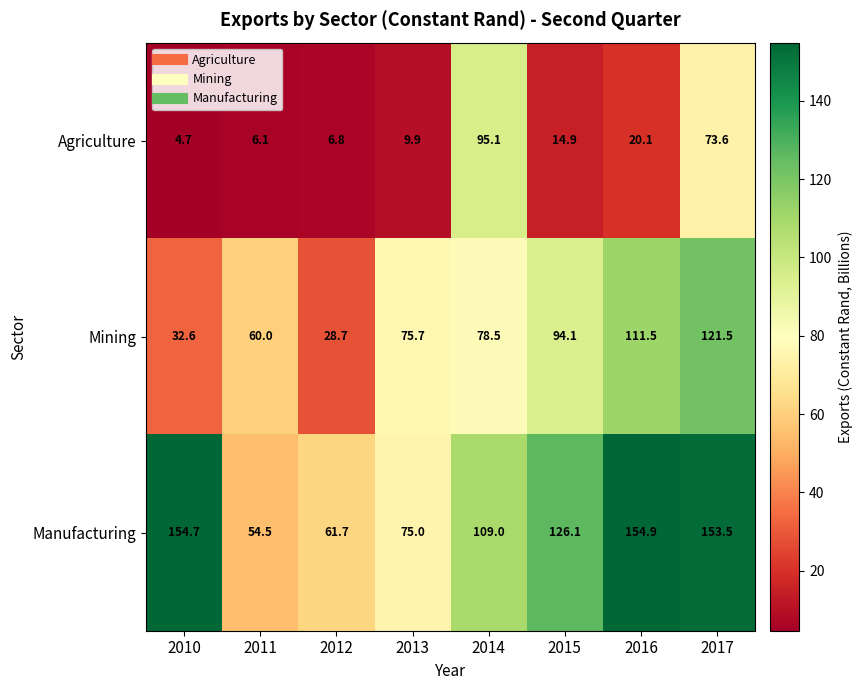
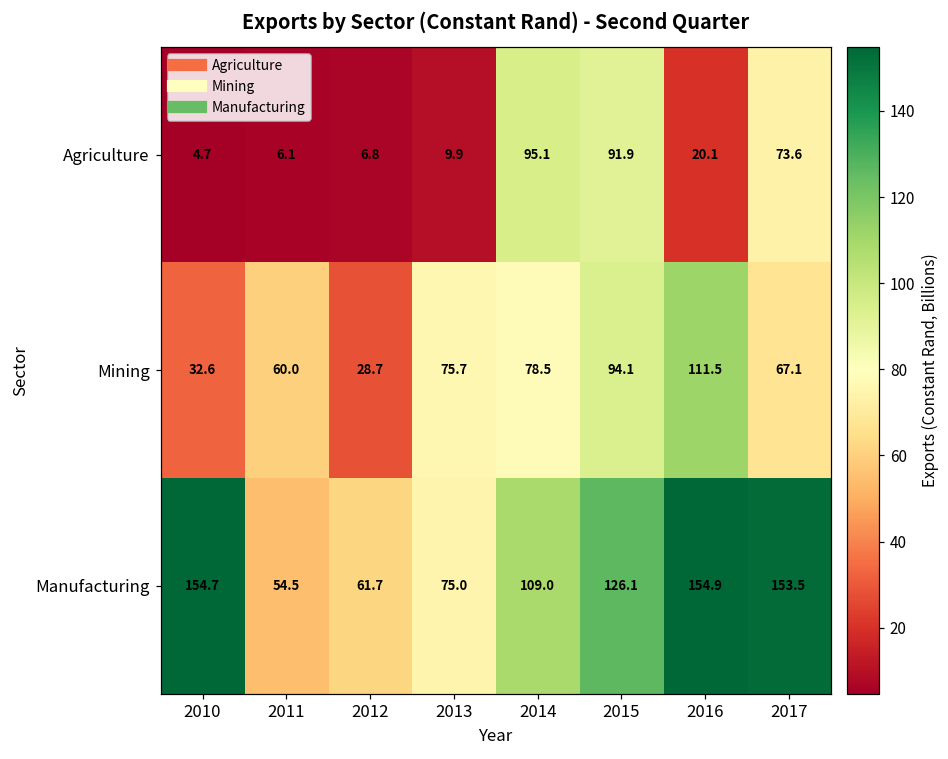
  {
    "Agriculture": {
      "2010": 4.7,
      "2011": 6.1,
      "2012": 6.8,
      "2013": 9.9,
      "2014": 95.1,
-     "2015": 14.9,
+     "2015": 91.9,
      "2016": 20.1,
      "2017": 73.6
    },
    "Mining": {
      "2010": 32.6,
      "2011": 60.0,
      "2012": 28.7,
      "2013": 75.7,
      "2014": 78.5,
      "2015": 94.1,
      "2016": 111.5,
-     "2017": 121.5
+     "2017": 67.1
    },
    "Manufacturing": {
      "2010": 154.7,
      "2011": 54.5,
      "2012": 61.7,
      "2013": 75.0,
      "2014": 109.0,
      "2015": 126.1,
      "2016": 154.9,
      "2017": 153.5
    }
  }
